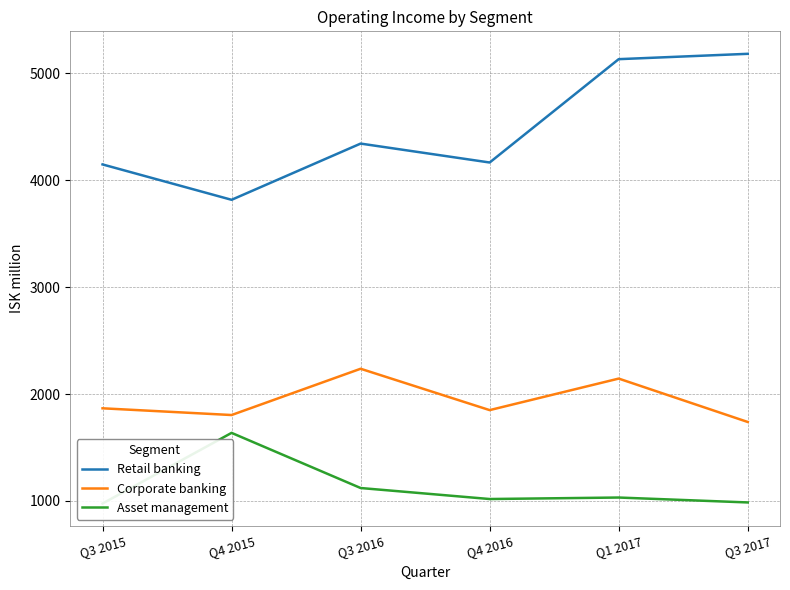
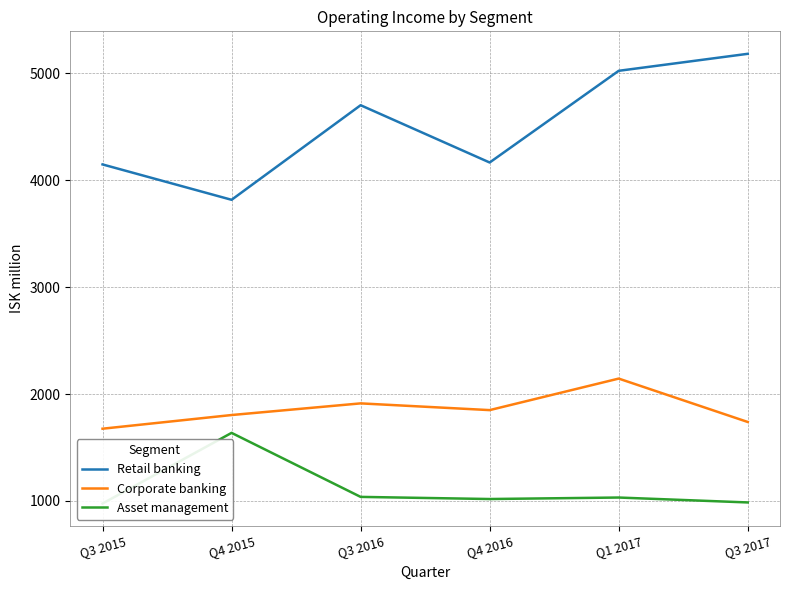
  {
    "Retail banking": {
      "Q3 2015": 4150,
      "Q4 2015": 3820,
-     "Q3 2016": 4340,
+     "Q3 2016": 4700,
      "Q4 2016": 4170,
-     "Q1 2017": 5130,
+     "Q1 2017": 5030,
      "Q3 2017": 5180
    },
    "Corporate banking": {
-     "Q3 2015": 1870,
+     "Q3 2015": 1680,
      "Q4 2015": 1800,
-     "Q3 2016": 2240,
+     "Q3 2016": 1910,
      "Q4 2016": 1850,
      "Q1 2017": 2150,
      "Q3 2017": 1740
    },
    "Asset management": {
      "Q4 2015": 1640,
-     "Q3 2016": 1120,
+     "Q3 2016": 1040,
      "Q4 2016": 1020,
      "Q1 2017": 1030,
      "Q3 2017": 990
    }
  }
